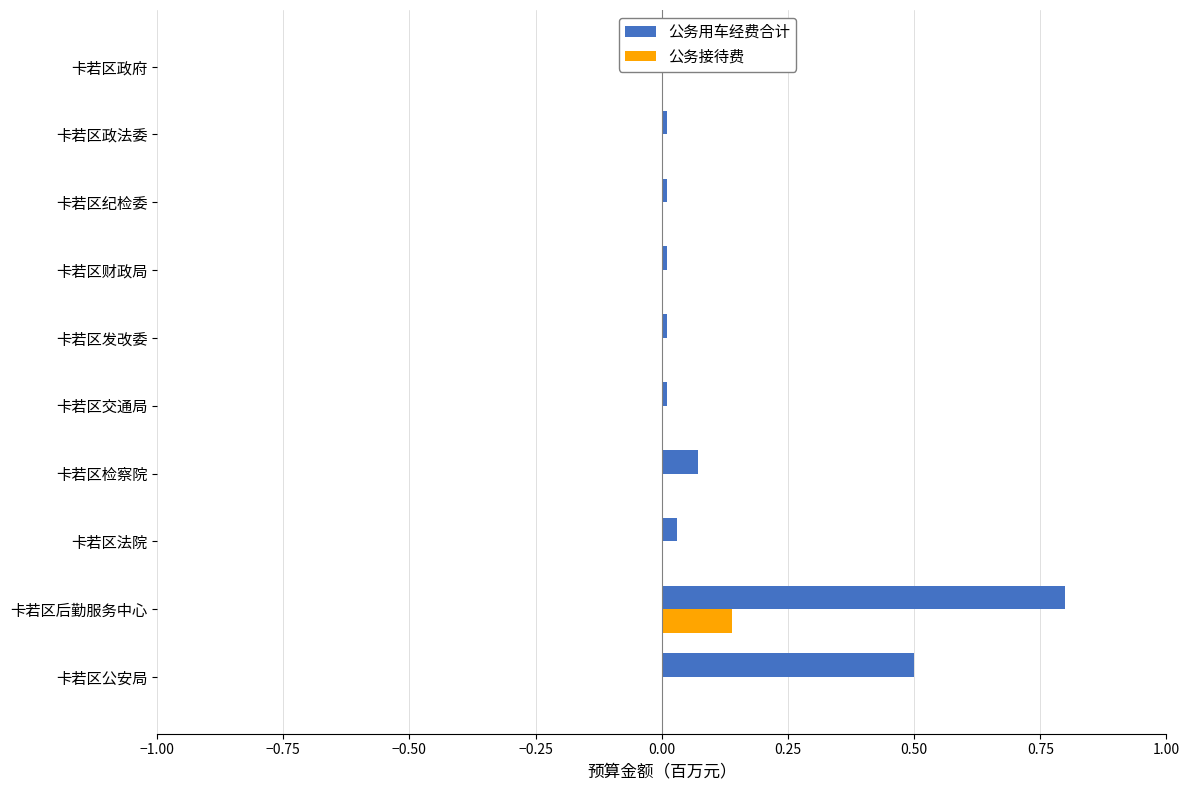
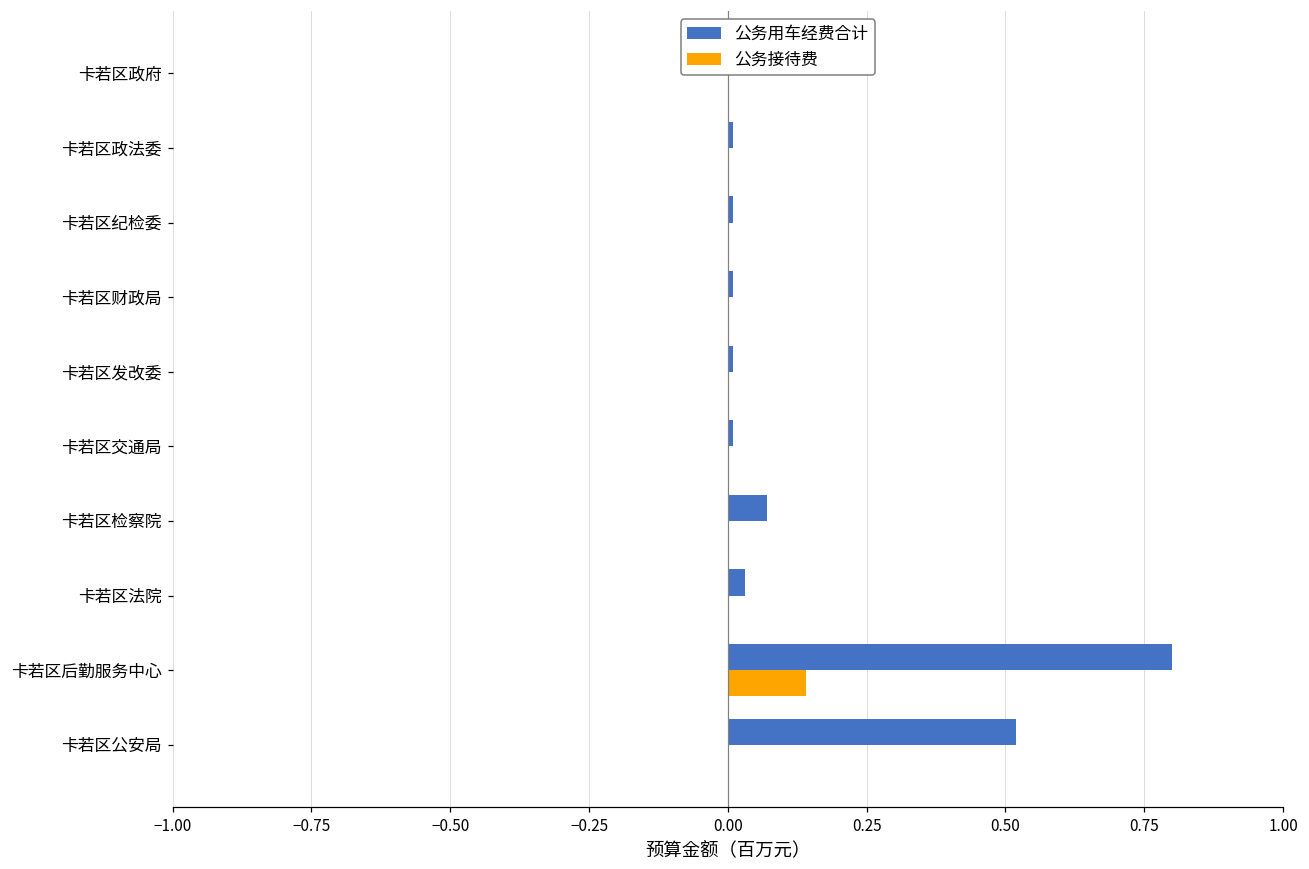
  {
    "公务用车经费合计": {
      "卡若区政法委": 0.01,
      "卡若区纪检委": 0.01,
      "卡若区财政局": 0.01,
      "卡若区发改委": 0.01,
      "卡若区交通局": 0.01,
      "卡若区检察院": 0.07,
      "卡若区法院": 0.03,
      "卡若区后勤服务中心": 0.80,
-     "卡若区公安局": 0.50
+     "卡若区公安局": 0.52
    },
    "公务接待费": {
      "卡若区政府": 0.00,
      "卡若区政法委": 0.00,
      "卡若区纪检委": 0.00,
      "卡若区财政局": 0.00,
      "卡若区发改委": 0.00,
      "卡若区交通局": 0.00,
      "卡若区检察院": 0.00,
      "卡若区法院": 0.00,
      "卡若区后勤服务中心": 0.14,
      "卡若区公安局": 0.00
    }
  }
